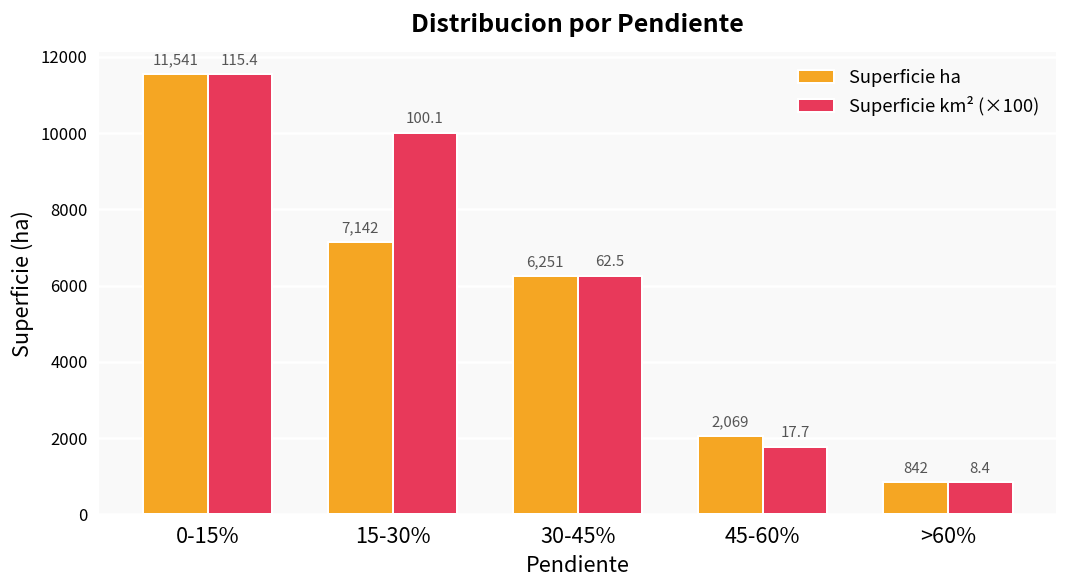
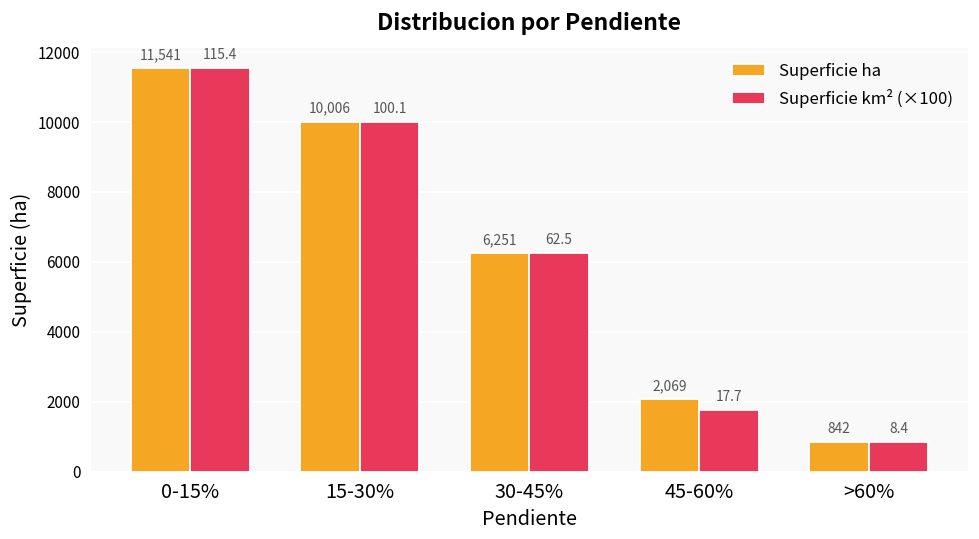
  {
    "Superficie ha": {
      "0-15%": "11,541",
-     "15-30%": "7,142",
+     "15-30%": "10,006",
      "30-45%": "6,251",
      "45-60%": "2,069",
      ">60%": "842"
    }
  }
